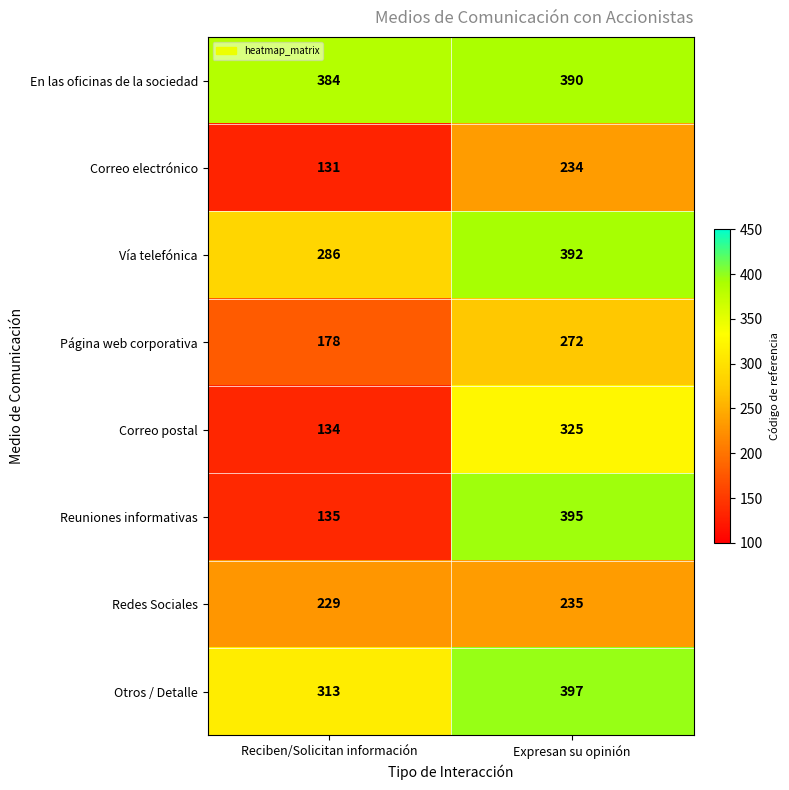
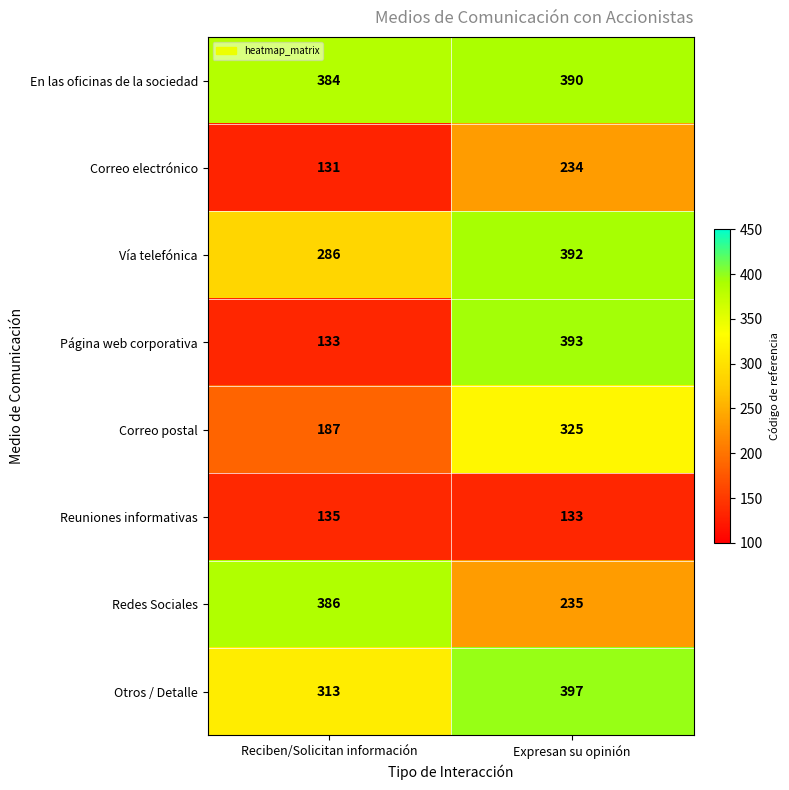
  {
    "En las oficinas de la sociedad": {
      "Reciben/Solicitan información": 384,
      "Expresan su opinión": 390
    },
    "Correo electrónico": {
      "Reciben/Solicitan información": 131,
      "Expresan su opinión": 234
    },
    "Vía telefónica": {
      "Reciben/Solicitan información": 286,
      "Expresan su opinión": 392
    },
    "Página web corporativa": {
-     "Reciben/Solicitan información": 178,
-     "Expresan su opinión": 272
+     "Reciben/Solicitan información": 133,
+     "Expresan su opinión": 393
    },
    "Correo postal": {
-     "Reciben/Solicitan información": 134,
+     "Reciben/Solicitan información": 187,
      "Expresan su opinión": 325
    },
    "Reuniones informativas": {
      "Reciben/Solicitan información": 135,
-     "Expresan su opinión": 395
+     "Expresan su opinión": 133
    },
    "Redes Sociales": {
-     "Reciben/Solicitan información": 229,
+     "Reciben/Solicitan información": 386,
      "Expresan su opinión": 235
    },
    "Otros / Detalle": {
      "Reciben/Solicitan información": 313,
      "Expresan su opinión": 397
    }
  }
